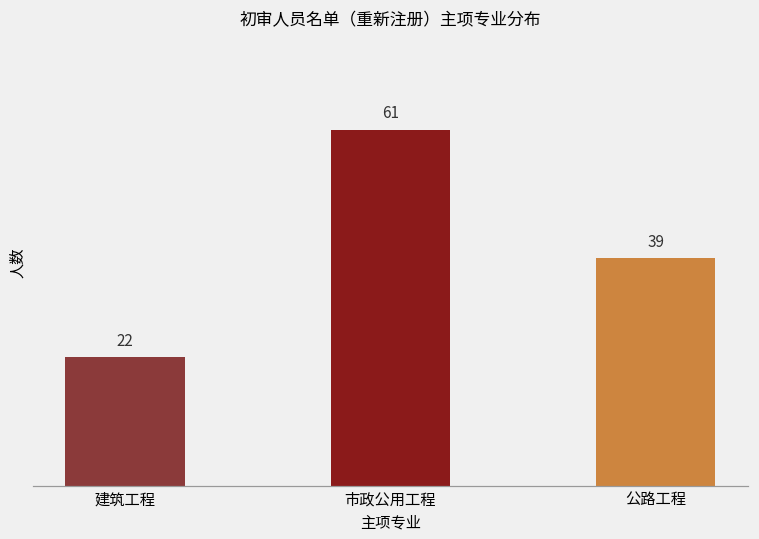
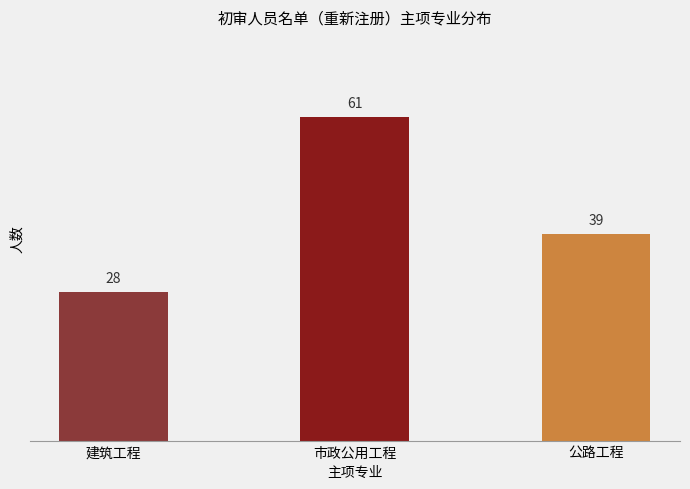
  {
-   "建筑工程": 22,
+   "建筑工程": 28,
    "市政公用工程": 61,
    "公路工程": 39
  }
